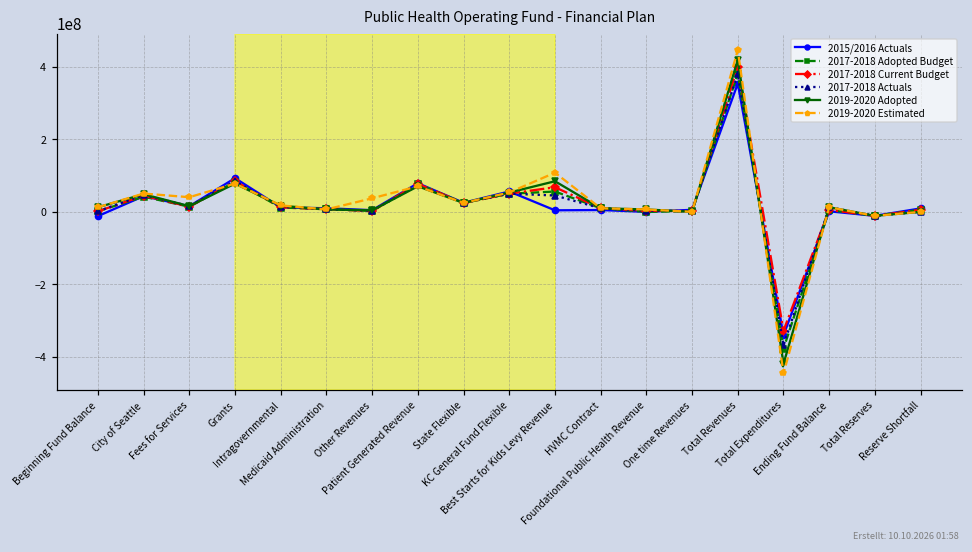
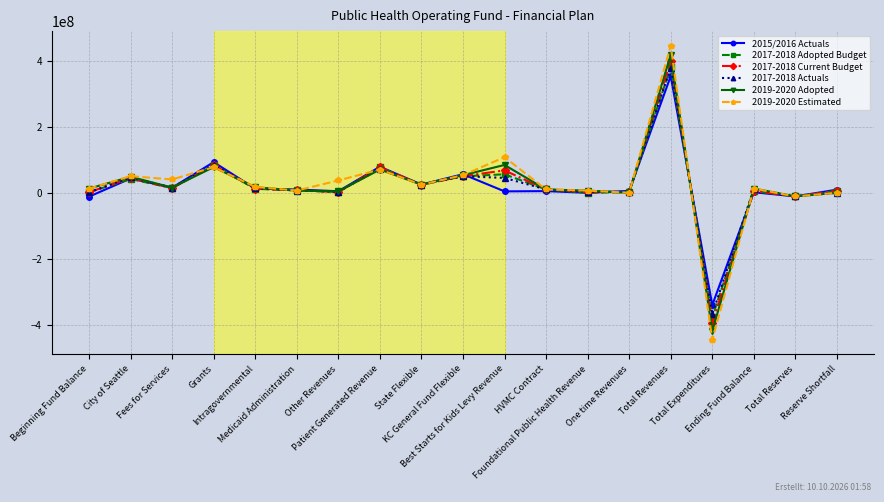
  {
    "2015/2016 Actuals": {
      "Beginning Fund Balance": -10000000,
      "Grants": 90000000,
      "Best Starts for Kids Levy Revenue": 0,
      "Total Revenues": 350000000,
      "Total Expenditures": -340000000
    },
    "2017-2018 Current Budget": {
      "Best Starts for Kids Levy Revenue": 70000000,
      "Total Revenues": 400000000,
-     "Total Expenditures": -330000000
+     "Total Expenditures": -400000000
    },
    "2017-2018 Actuals": {
      "Best Starts for Kids Levy Revenue": 50000000,
      "Total Expenditures": -370000000
    },
    "2019-2020 Estimated": {
      "Fees for Services": 40000000,
      "Other Revenues": 40000000,
      "Best Starts for Kids Levy Revenue": 110000000,
      "Total Revenues": 450000000,
      "Total Expenditures": -450000000
    }
  }
